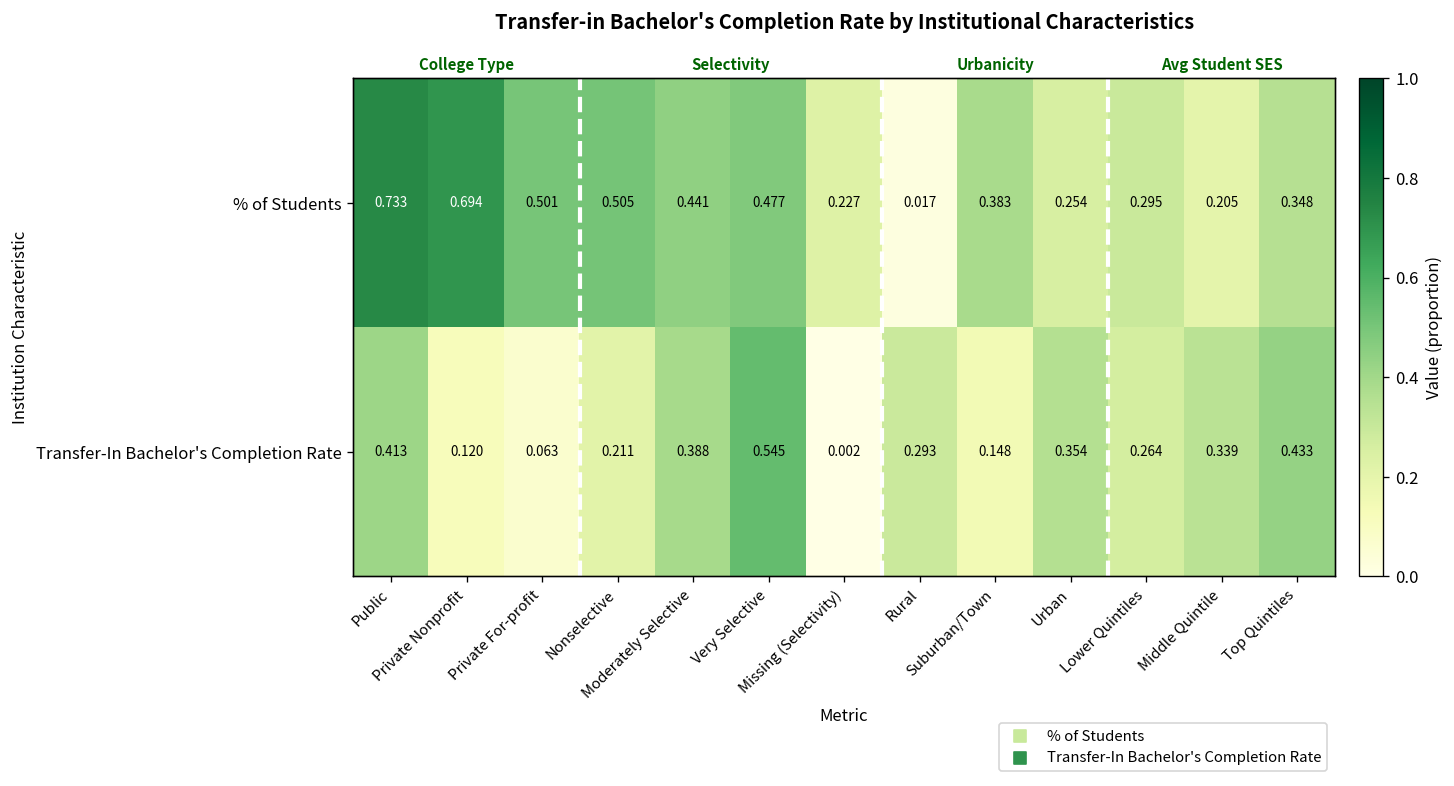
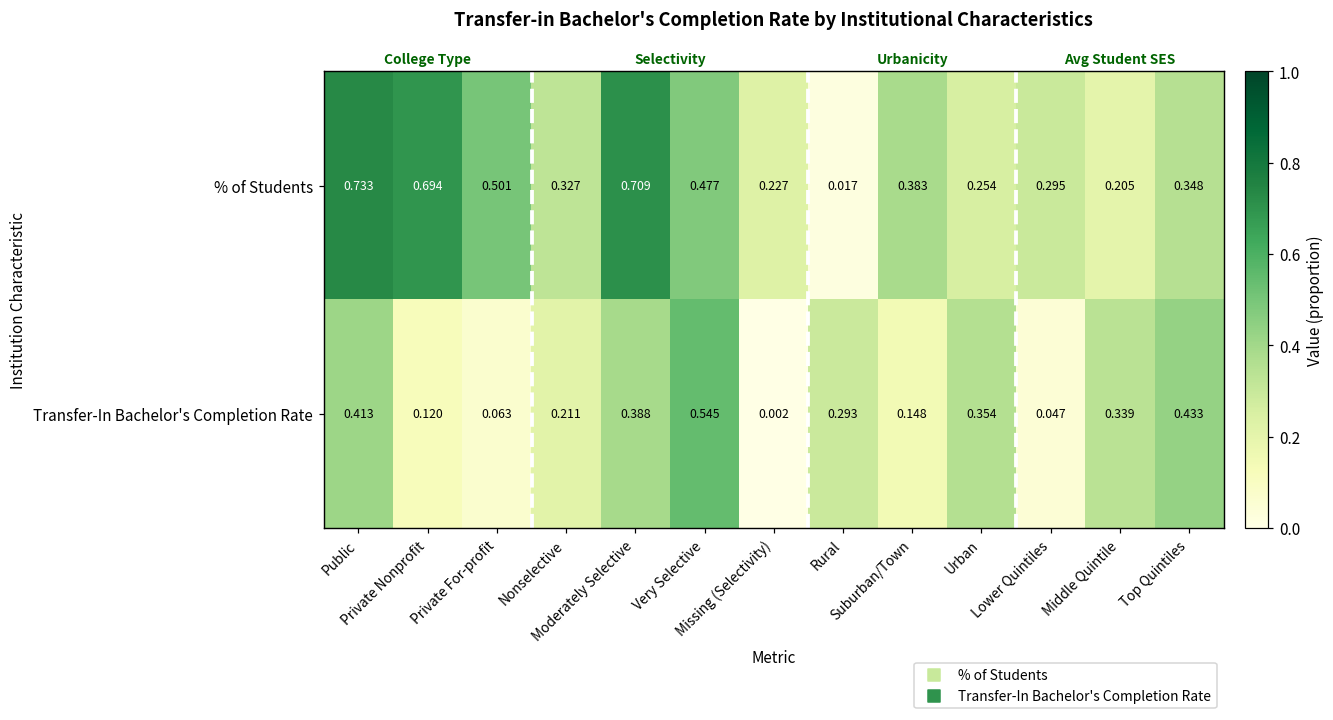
  {
    "% of Students": {
      "Public": 0.733,
      "Private Nonprofit": 0.694,
      "Private For-profit": 0.501,
-     "Nonselective": 0.505,
-     "Moderately Selective": 0.441,
+     "Nonselective": 0.327,
+     "Moderately Selective": 0.709,
      "Very Selective": 0.477,
      "Missing (Selectivity)": 0.227,
      "Rural": 0.017,
      "Suburban/Town": 0.383,
      "Urban": 0.254,
      "Lower Quintiles": 0.295,
      "Middle Quintile": 0.205,
      "Top Quintiles": 0.348
    },
    "Transfer-In Bachelor's Completion Rate": {
      "Public": 0.413,
      "Private Nonprofit": 0.120,
      "Private For-profit": 0.063,
      "Nonselective": 0.211,
      "Moderately Selective": 0.388,
      "Very Selective": 0.545,
      "Missing (Selectivity)": 0.002,
      "Rural": 0.293,
      "Suburban/Town": 0.148,
      "Urban": 0.354,
-     "Lower Quintiles": 0.264,
+     "Lower Quintiles": 0.047,
      "Middle Quintile": 0.339,
      "Top Quintiles": 0.433
    }
  }
